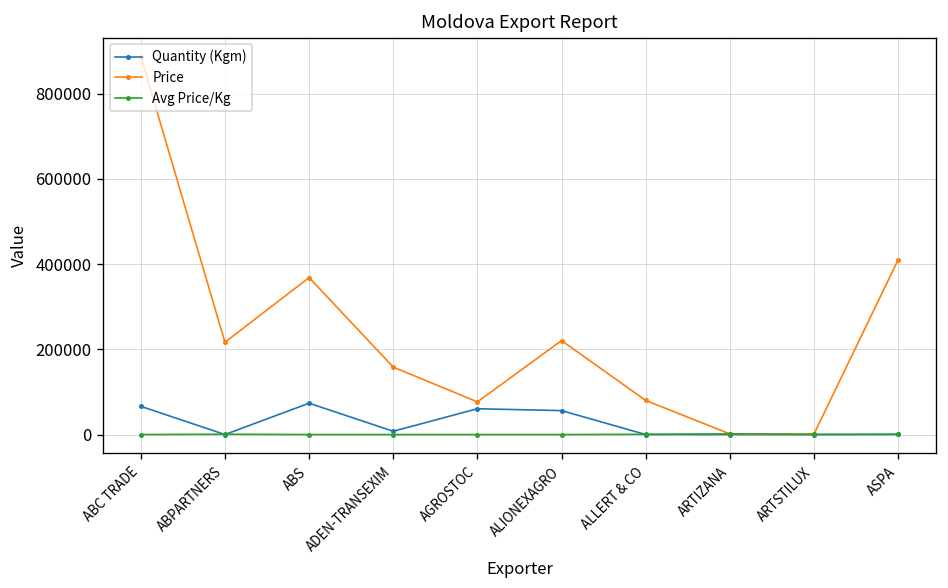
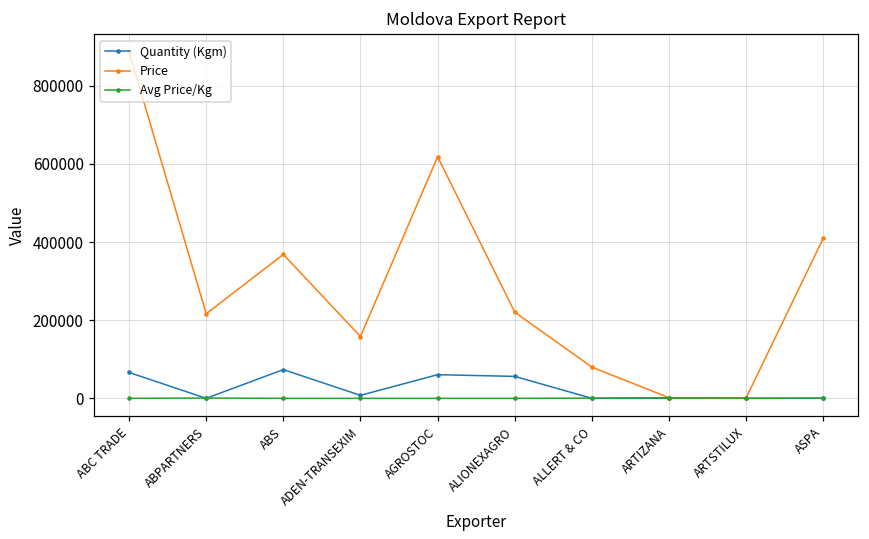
  {
    "Quantity (Kgm)": {
      "ABC TRADE": 70000,
      "ABS": 70000,
      "ADEN-TRANSEXIM": 10000,
      "AGROSTOC": 60000,
      "ALIONEXAGRO": 60000
    },
    "Price": {
      "ABPARTNERS": 220000,
      "ABS": 370000,
      "ADEN-TRANSEXIM": 160000,
-     "AGROSTOC": 80000,
+     "AGROSTOC": 620000,
      "ALIONEXAGRO": 220000,
      "ALLERT & CO": 80000,
      "ASPA": 410000
    },
    "Avg Price/Kg": {
      "ABC TRADE": 0,
      "ABS": 0,
      "ADEN-TRANSEXIM": 0,
      "AGROSTOC": 0,
      "ALIONEXAGRO": 0
    }
  }
